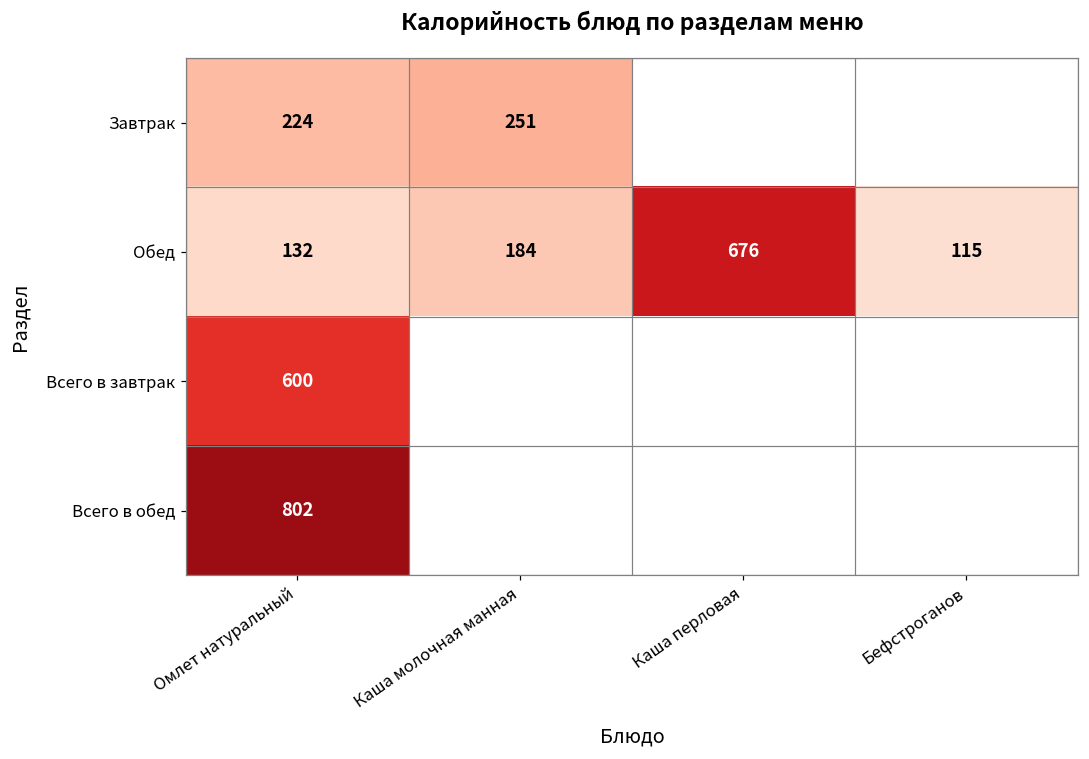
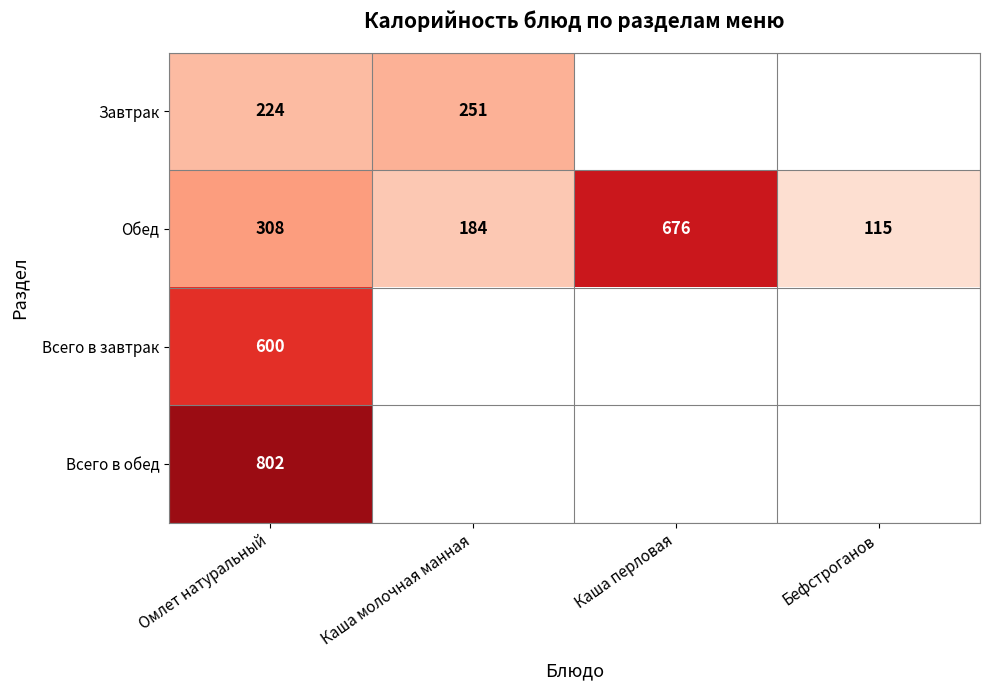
  {
    "Завтрак": {
      "Омлет натуральный": 224,
      "Каша молочная манная": 251
    },
    "Обед": {
-     "Омлет натуральный": 132,
+     "Омлет натуральный": 308,
      "Каша молочная манная": 184,
      "Каша перловая": 676,
      "Бефстроганов": 115
    },
    "Всего в завтрак": {
      "Омлет натуральный": 600
    },
    "Всего в обед": {
      "Омлет натуральный": 802
    }
  }
